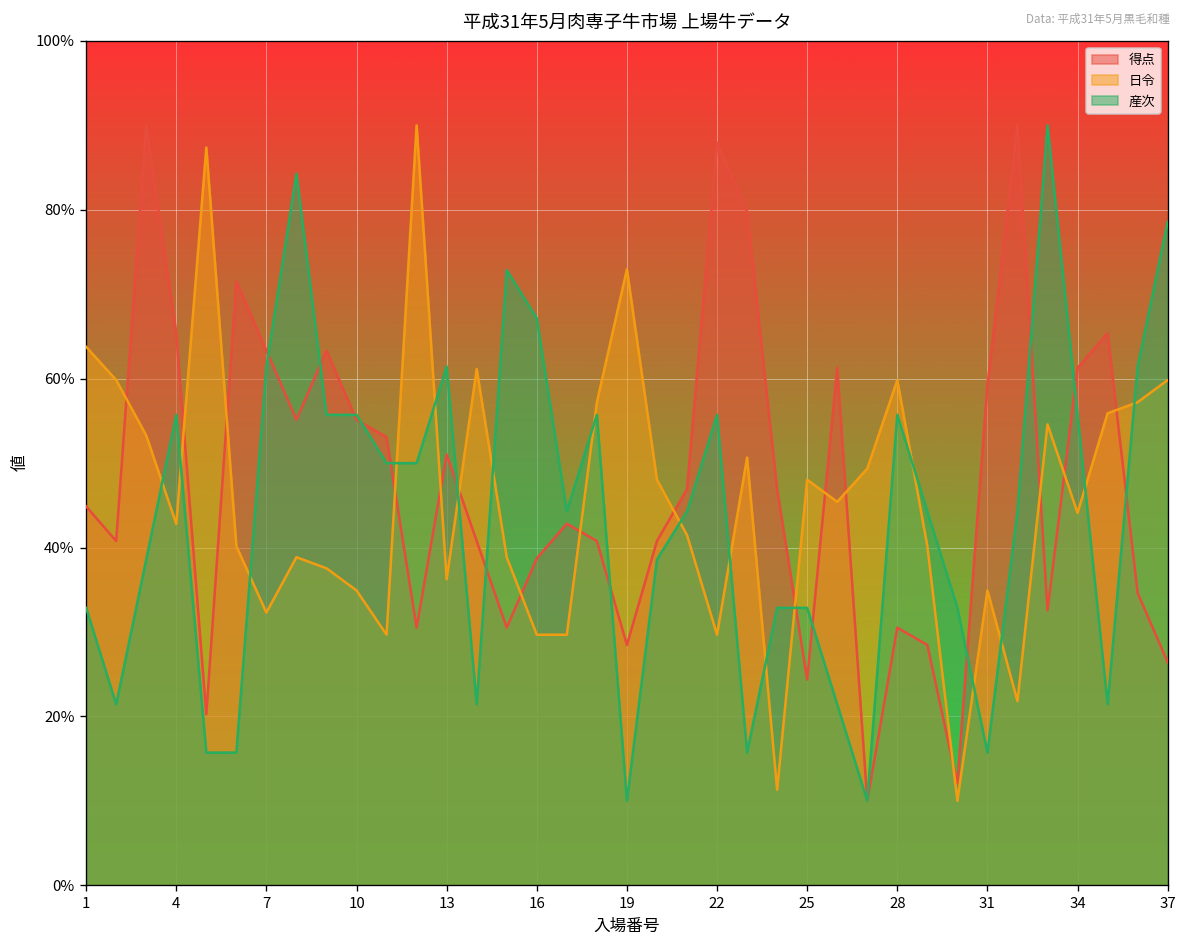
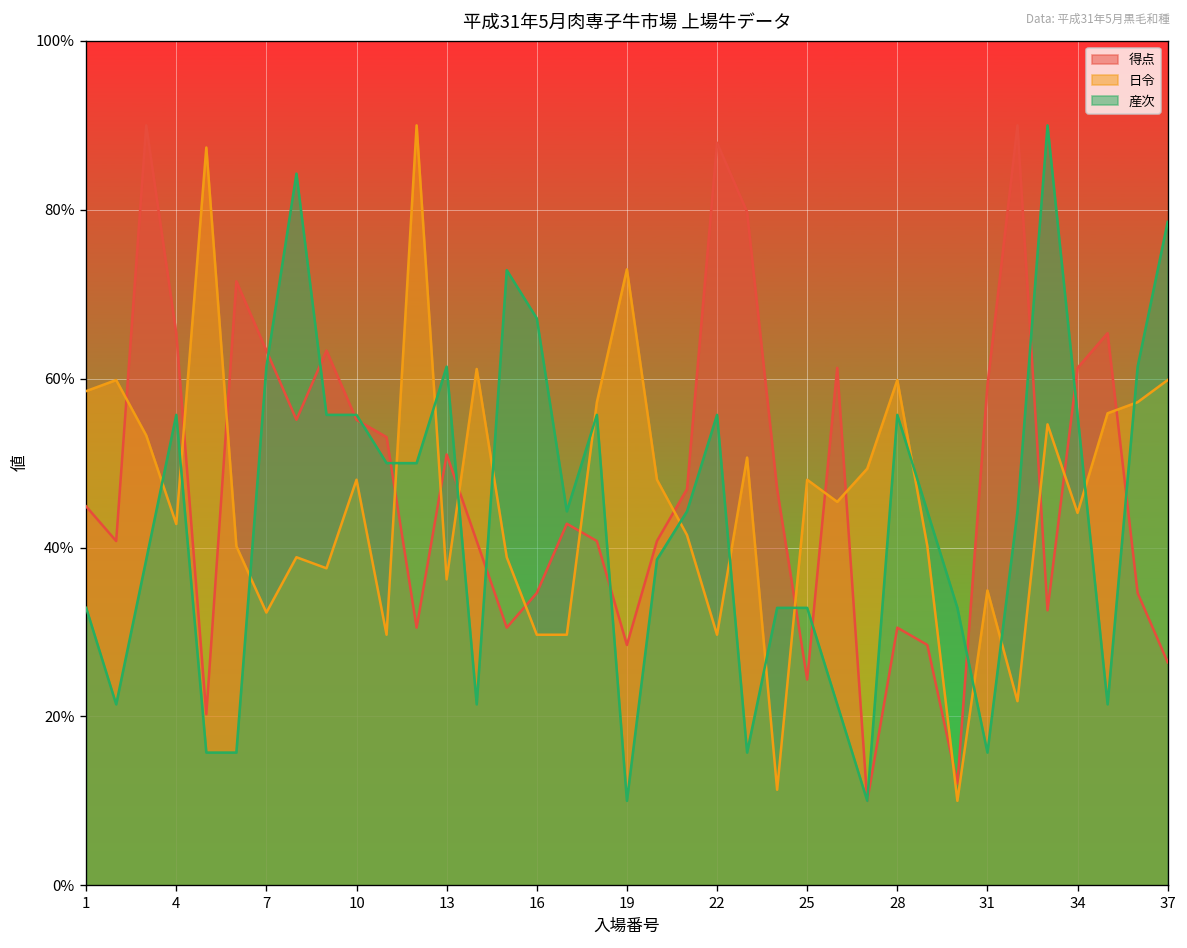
  {
    "得点": {
      "1": "45%",
      "4": "65%",
      "7": "63%",
      "10": "55%",
      "13": "51%",
-     "16": "39%",
+     "16": "35%",
      "19": "28%",
      "22": "88%",
      "25": "24%",
      "28": "31%",
      "31": "59%",
      "34": "61%",
      "37": "26%"
    },
    "日令": {
-     "1": "64%",
+     "1": "59%",
      "4": "43%",
      "7": "32%",
-     "10": "35%",
+     "10": "48%",
      "13": "36%",
      "16": "30%",
      "19": "73%",
      "22": "30%",
      "25": "48%",
      "28": "60%",
      "31": "35%",
      "34": "44%",
      "37": "60%"
    },
    "産次": {
      "1": "33%",
      "4": "56%",
      "7": "61%",
      "10": "56%",
      "13": "61%",
      "16": "67%",
      "19": "10%",
      "22": "56%",
      "25": "33%",
      "28": "56%",
      "31": "16%",
      "34": "56%",
      "37": "79%"
    }
  }
